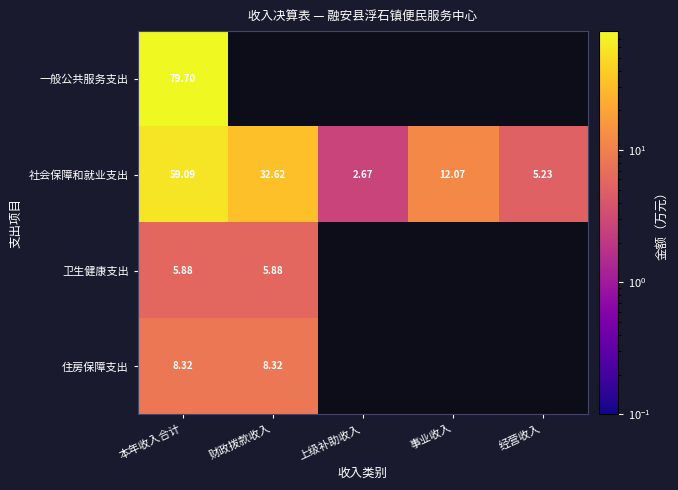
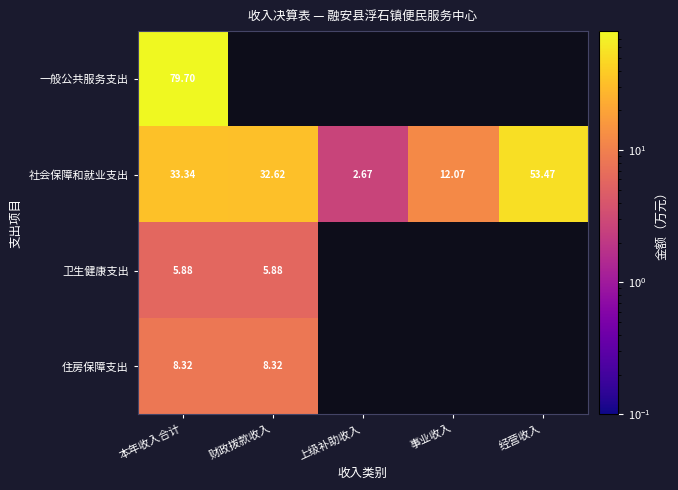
  {
    "一般公共服务支出": {
      "本年收入合计": 79.70
    },
    "社会保障和就业支出": {
-     "本年收入合计": 59.09,
+     "本年收入合计": 33.34,
      "财政拨款收入": 32.62,
      "上级补助收入": 2.67,
      "事业收入": 12.07,
-     "经营收入": 5.23
+     "经营收入": 53.47
    },
    "卫生健康支出": {
      "本年收入合计": 5.88,
      "财政拨款收入": 5.88
    },
    "住房保障支出": {
      "本年收入合计": 8.32,
      "财政拨款收入": 8.32
    }
  }
